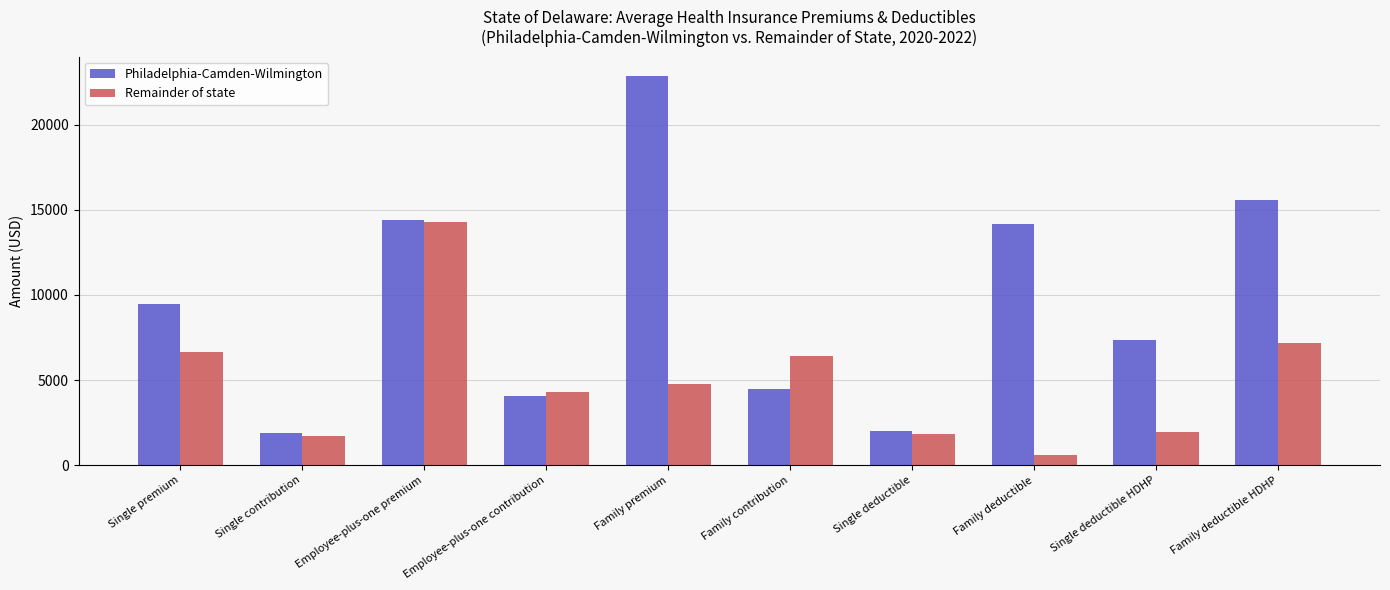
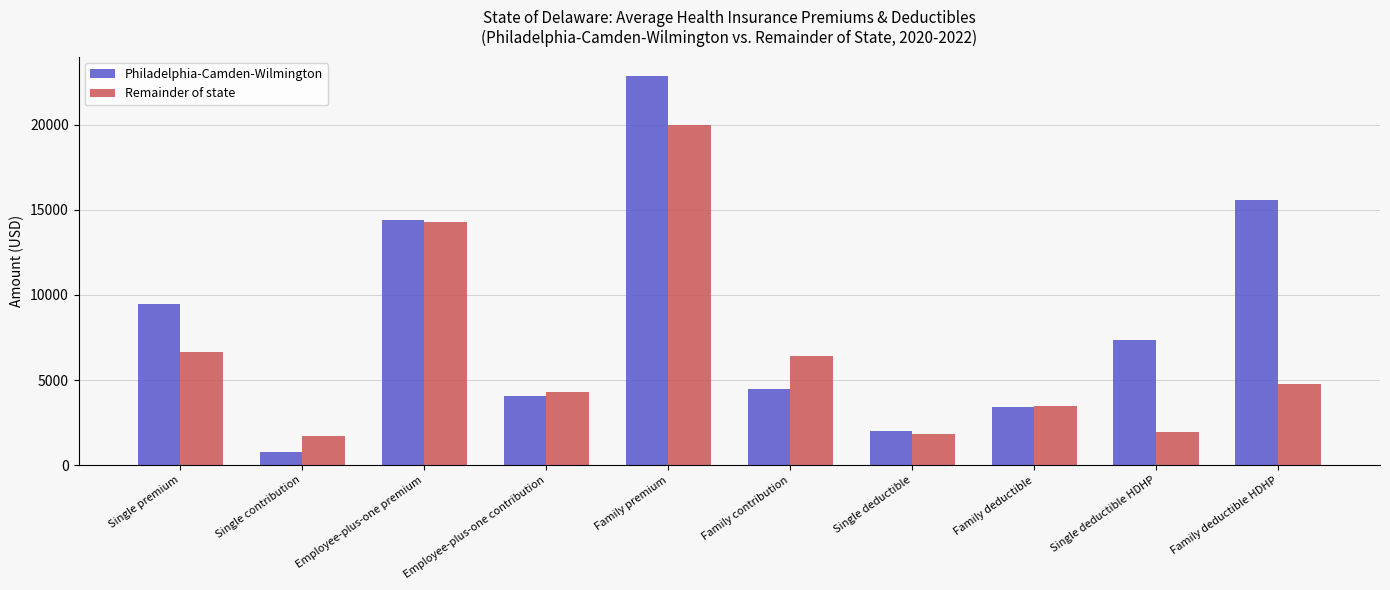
  {
    "Philadelphia-Camden-Wilmington": {
      "Single premium": 9500,
-     "Single contribution": 1900,
+     "Single contribution": 800,
      "Employee-plus-one premium": 14400,
      "Employee-plus-one contribution": 4100,
      "Family premium": 22800,
      "Family contribution": 4500,
      "Single deductible": 2000,
-     "Family deductible": 14100,
+     "Family deductible": 3400,
      "Single deductible HDHP": 7300,
      "Family deductible HDHP": 15600
    },
    "Remainder of state": {
      "Single premium": 6700,
      "Single contribution": 1700,
      "Employee-plus-one premium": 14300,
      "Employee-plus-one contribution": 4300,
-     "Family premium": 4800,
+     "Family premium": 20000,
      "Family contribution": 6400,
      "Single deductible": 1800,
-     "Family deductible": 600,
+     "Family deductible": 3500,
      "Single deductible HDHP": 2000,
-     "Family deductible HDHP": 7200
+     "Family deductible HDHP": 4800
    }
  }
